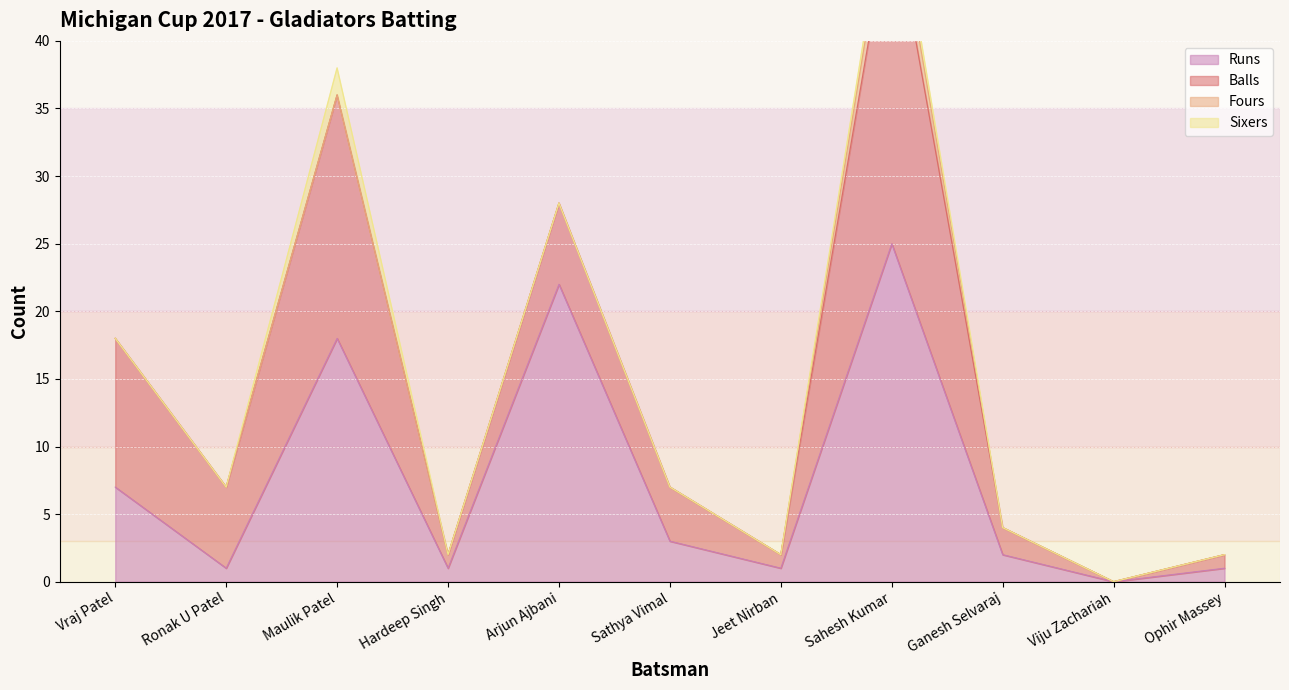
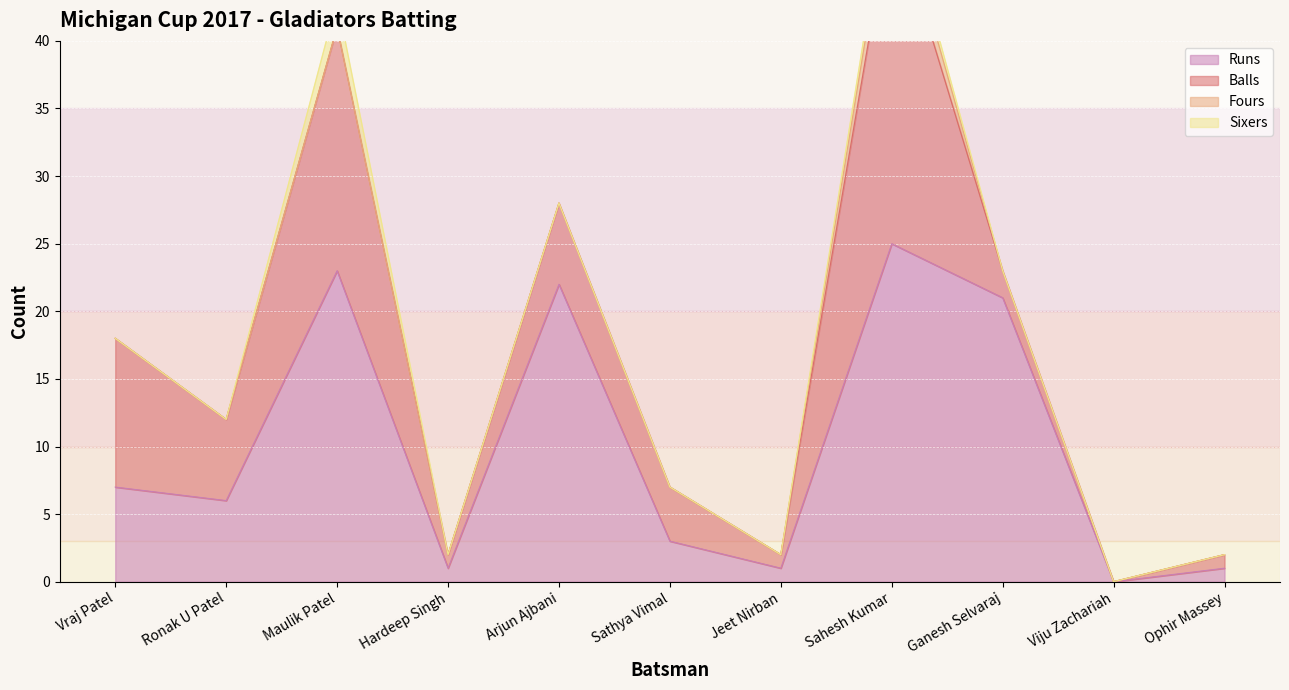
  {
    "Runs": {
      "Vraj Patel": 7,
-     "Ronak U Patel": 1,
-     "Maulik Patel": 18,
+     "Ronak U Patel": 6,
+     "Maulik Patel": 23,
      "Hardeep Singh": 1,
      "Arjun Ajbani": 22,
      "Sathya Vimal": 3,
      "Jeet Nirban": 1,
      "Sahesh Kumar": 25,
-     "Ganesh Selvaraj": 2,
+     "Ganesh Selvaraj": 21,
      "Ophir Massey": 1
    }
  }
